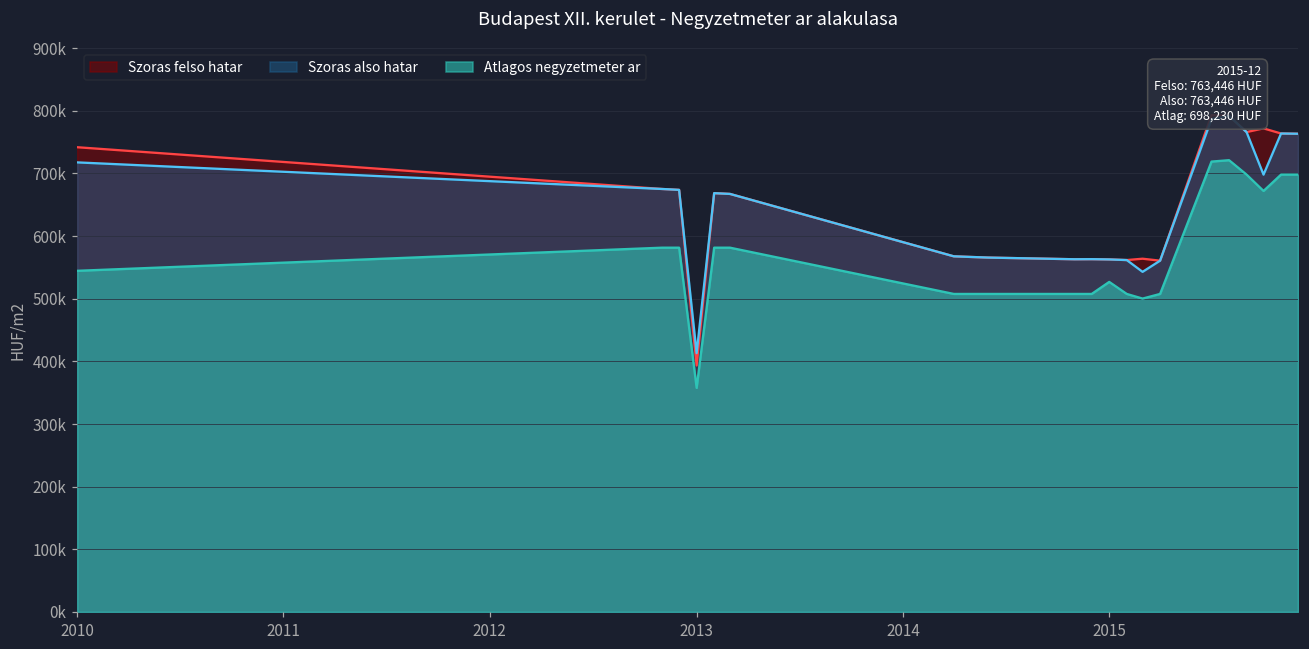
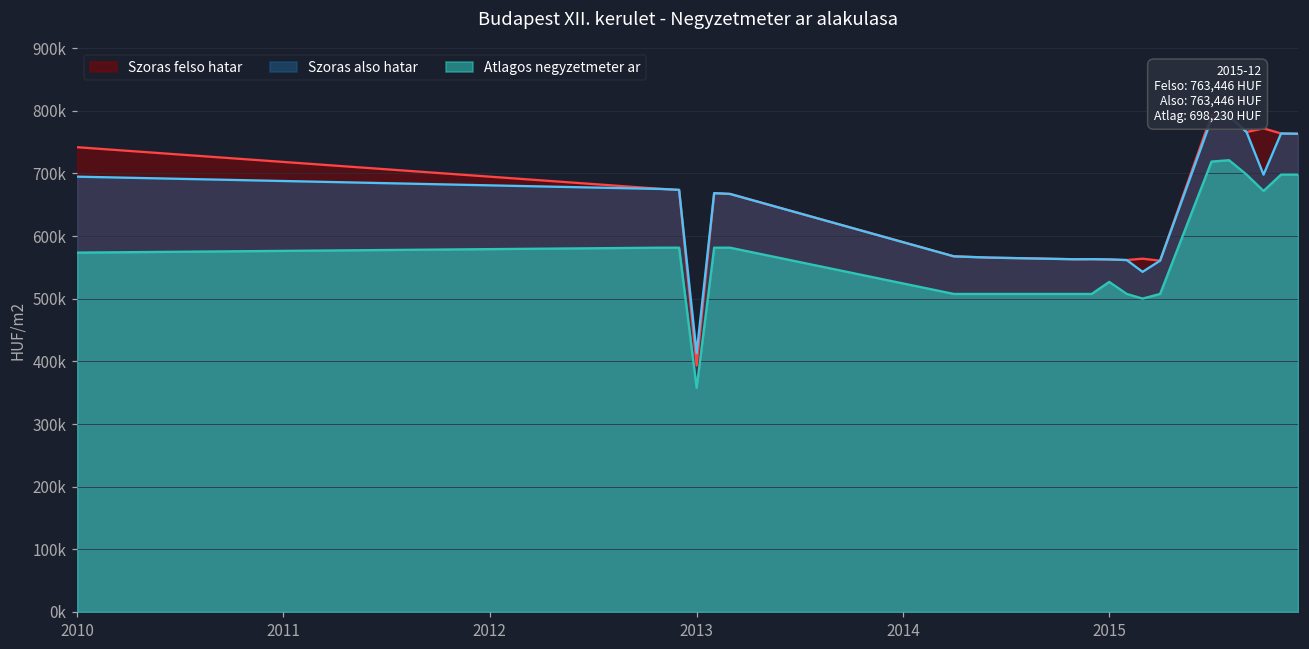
  {
    "Szoras felso hatar": {
      "2010": 740000,
      "2013": 390000
    },
    "Szoras also hatar": {
-     "2010": 720000,
+     "2010": 690000,
      "2013": 410000
    },
    "Atlagos negyzetmeter ar": {
-     "2010": 540000,
+     "2010": 570000,
      "2013": 360000,
      "2015": 530000
    }
  }
